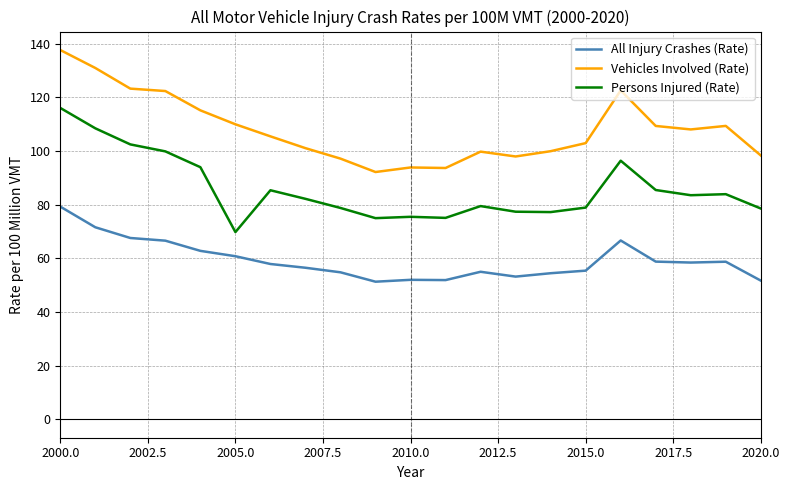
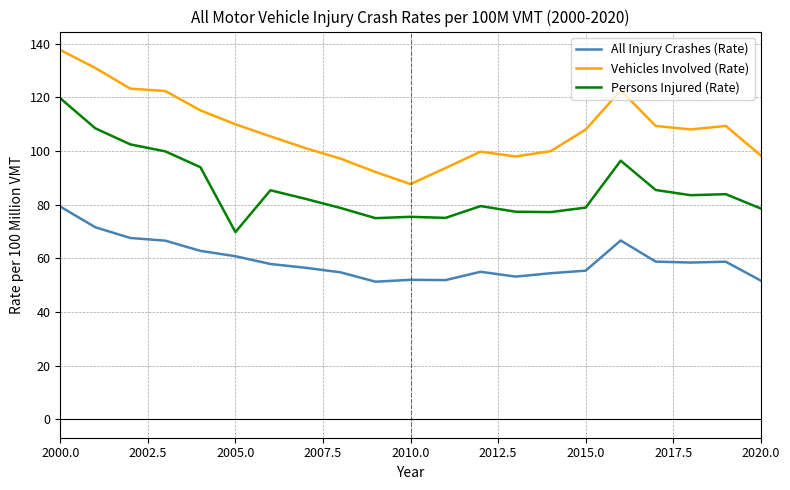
  {
    "All Injury Crashes (Rate)": {
      "2000.0": 79,
      "2005.0": 61,
      "2010.0": 52,
      "2015.0": 55,
      "2020.0": 52
    },
    "Vehicles Involved (Rate)": {
      "2000.0": 138,
      "2005.0": 110,
-     "2010.0": 94,
-     "2015.0": 103,
+     "2010.0": 88,
+     "2015.0": 108,
      "2020.0": 98
    },
    "Persons Injured (Rate)": {
-     "2000.0": 116,
+     "2000.0": 120,
      "2005.0": 70,
      "2010.0": 76,
      "2015.0": 79,
      "2020.0": 79
    }
  }
